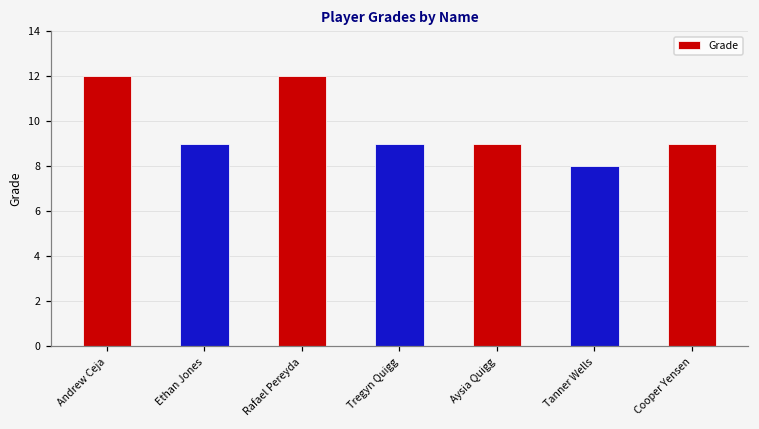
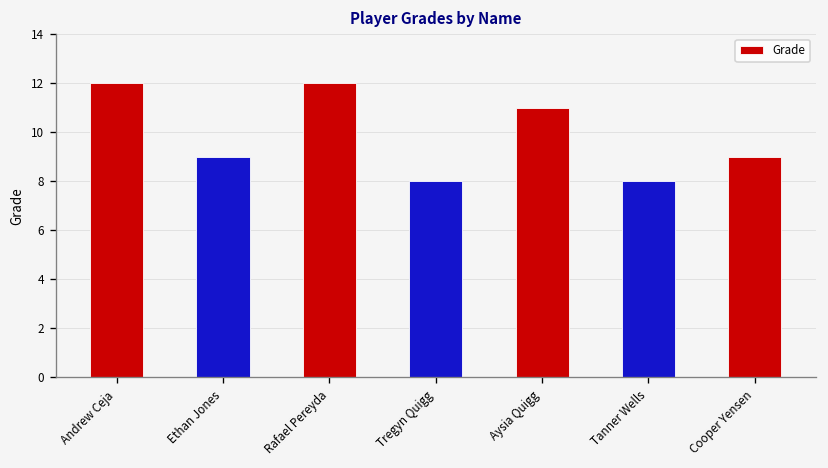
  {
    "Andrew Ceja": 12,
    "Ethan Jones": 9,
    "Rafael Pereyda": 12,
-   "Tregyn Quigg": 9,
-   "Aysia Quigg": 9,
+   "Tregyn Quigg": 8,
+   "Aysia Quigg": 11,
    "Tanner Wells": 8,
    "Cooper Yensen": 9
  }
